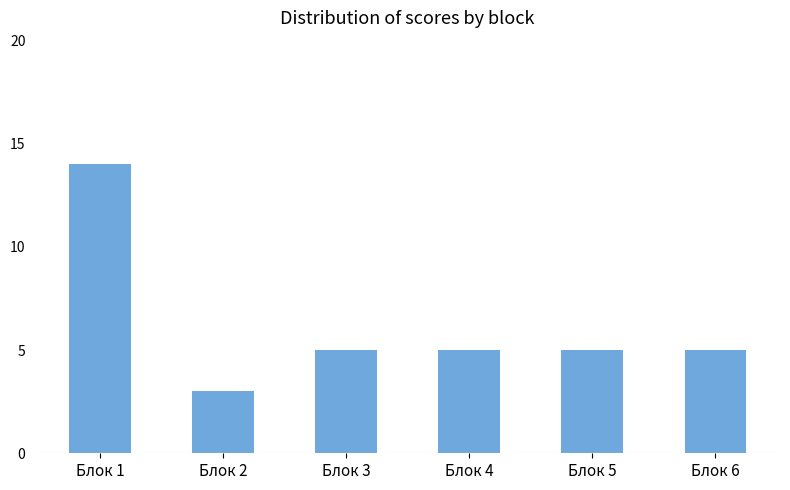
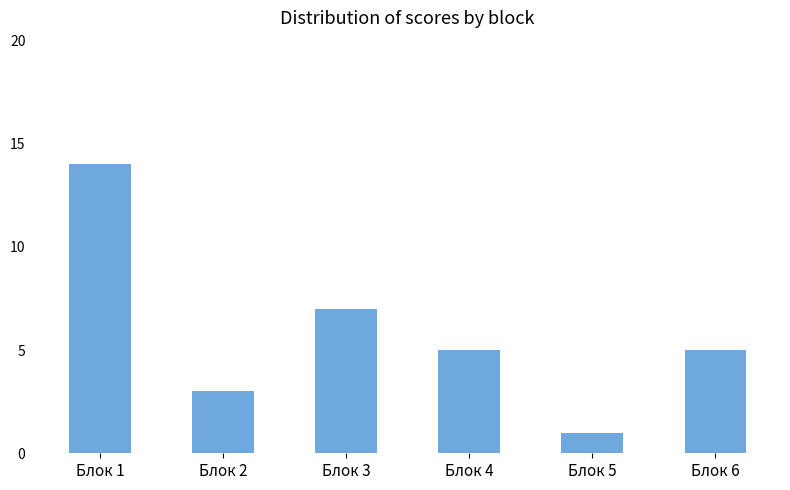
  {
    "Блок 1": 14,
    "Блок 2": 3,
-   "Блок 3": 5,
+   "Блок 3": 7,
    "Блок 4": 5,
-   "Блок 5": 5,
+   "Блок 5": 1,
    "Блок 6": 5
  }
